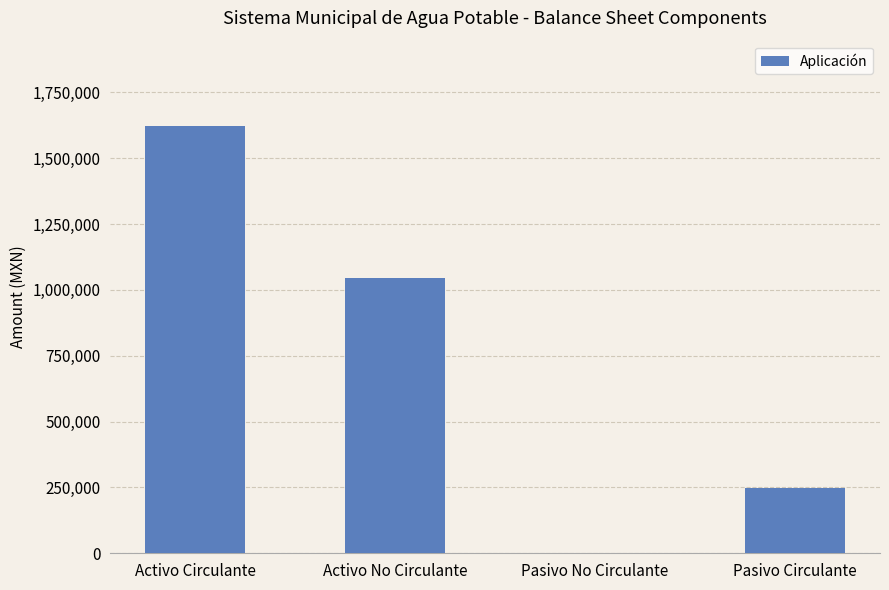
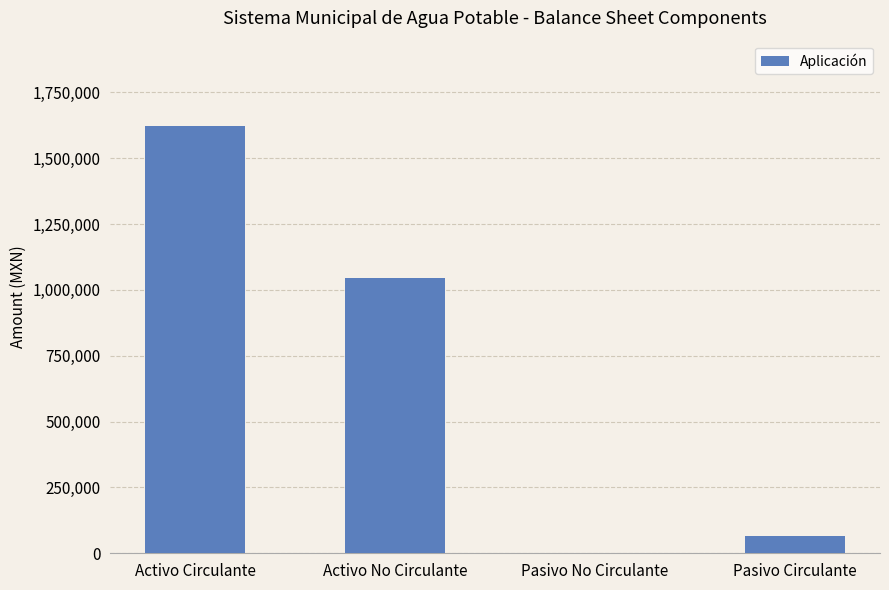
  {
    "Activo Circulante": "1,620,000",
    "Activo No Circulante": "1,050,000",
    "Pasivo No Circulante": "0",
-   "Pasivo Circulante": "250,000"
+   "Pasivo Circulante": "70,000"
  }
